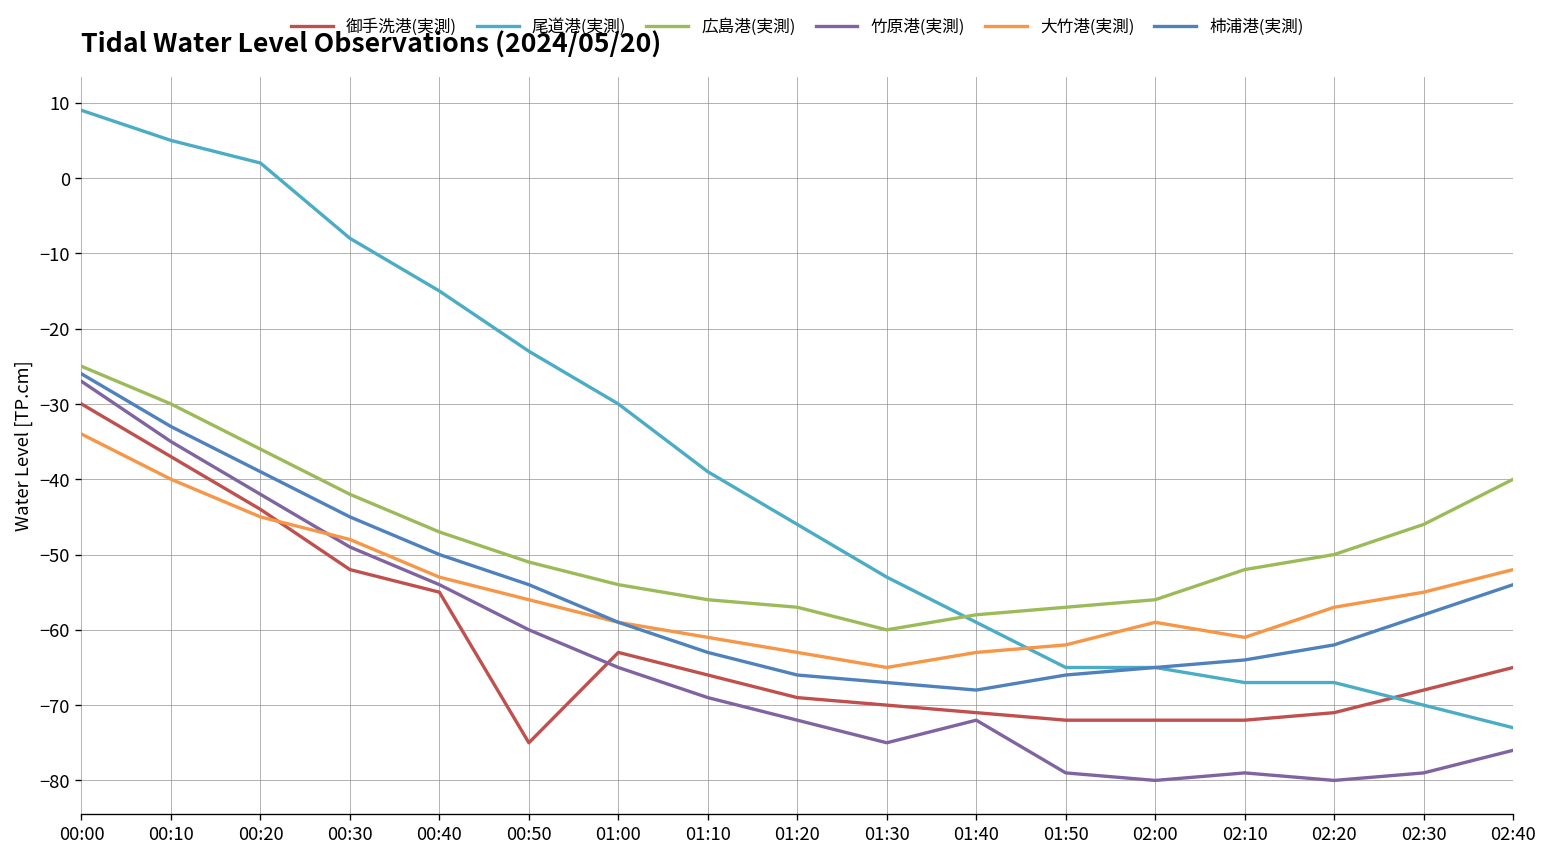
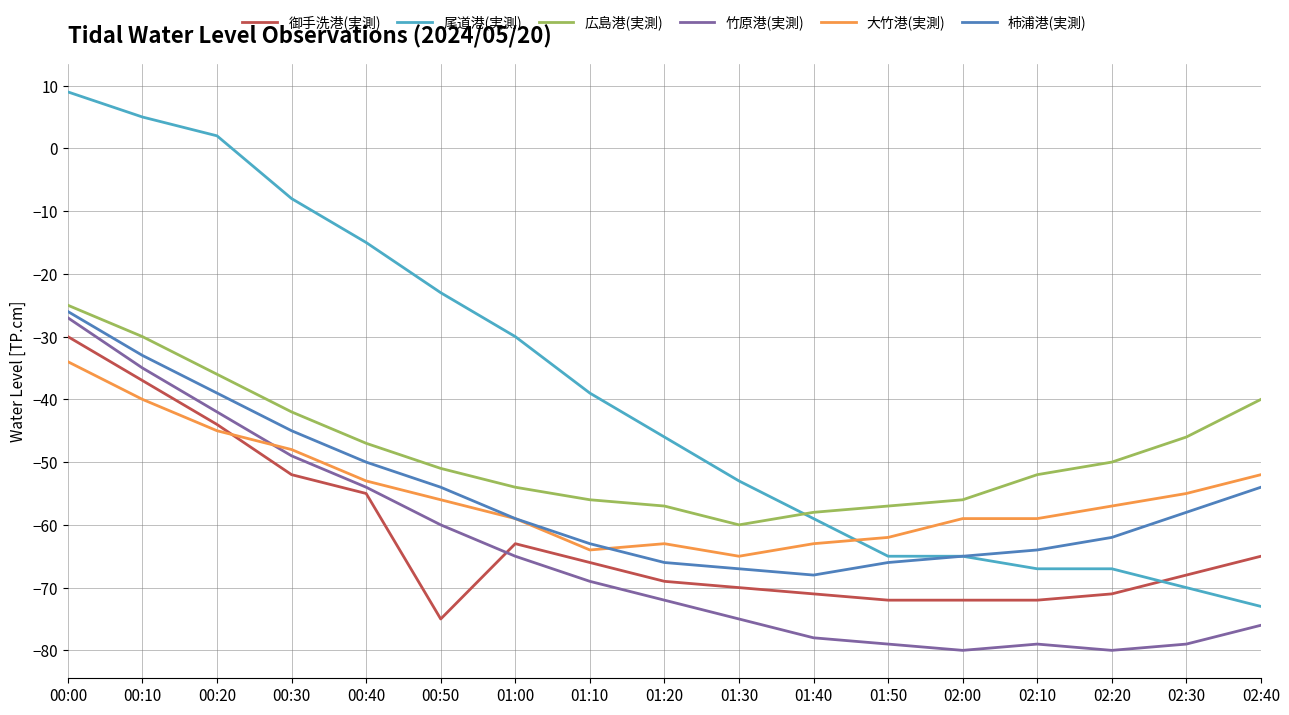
  {
    "御手洗港(実測)": {
      "00:00": -30,
      "00:10": -37,
      "00:20": -44,
      "00:30": -52,
      "00:40": -55,
      "00:50": -75,
      "01:00": -63,
      "01:10": -66,
      "01:20": -69,
      "01:30": -70,
      "01:40": -71,
      "01:50": -72,
      "02:00": -72,
      "02:10": -72,
      "02:20": -71,
      "02:30": -68,
      "02:40": -65
    },
    "広島港(実測)": {
      "00:00": -25,
      "00:10": -30,
      "00:20": -36,
      "00:30": -42,
      "00:40": -47,
      "00:50": -51,
      "01:00": -54,
      "01:10": -56,
      "01:20": -57,
      "01:30": -60,
      "01:40": -58,
      "01:50": -57,
      "02:00": -56,
      "02:10": -52,
      "02:20": -50,
      "02:30": -46,
      "02:40": -40
    },
    "竹原港(実測)": {
      "00:00": -27,
      "00:10": -35,
      "00:20": -42,
      "00:30": -49,
      "00:40": -54,
      "00:50": -60,
      "01:00": -65,
      "01:10": -69,
      "01:20": -72,
      "01:30": -75,
-     "01:40": -72,
+     "01:40": -78,
      "01:50": -79,
      "02:00": -80,
      "02:10": -79,
      "02:20": -80,
      "02:30": -79,
      "02:40": -76
    },
    "大竹港(実測)": {
      "00:00": -34,
      "00:10": -40,
      "00:20": -45,
      "00:30": -48,
      "00:40": -53,
      "00:50": -56,
-     "01:10": -61,
+     "01:10": -64,
      "01:20": -63,
      "01:30": -65,
      "01:40": -63,
      "01:50": -62,
      "02:00": -59,
-     "02:10": -61,
+     "02:10": -59,
      "02:20": -57,
      "02:30": -55,
      "02:40": -52
    }
  }
